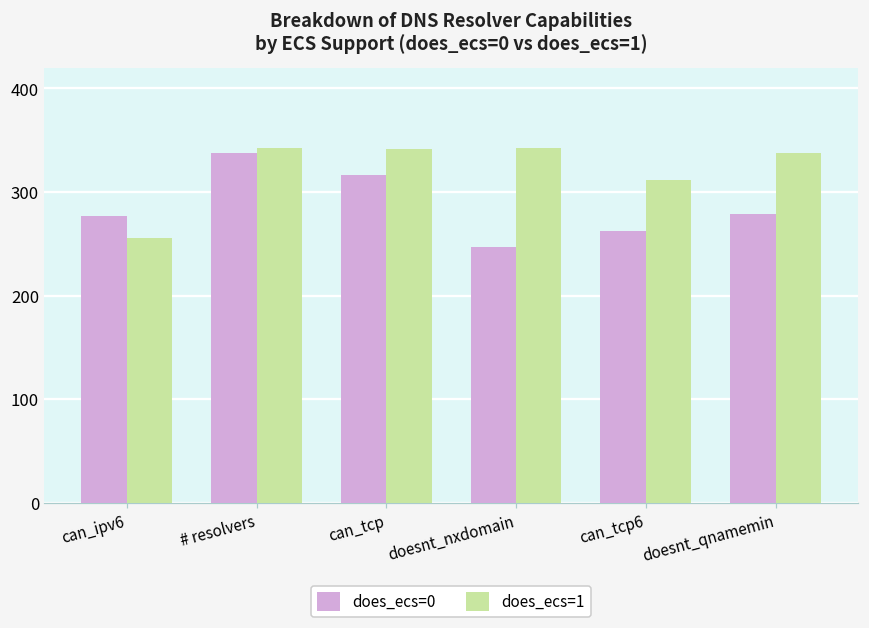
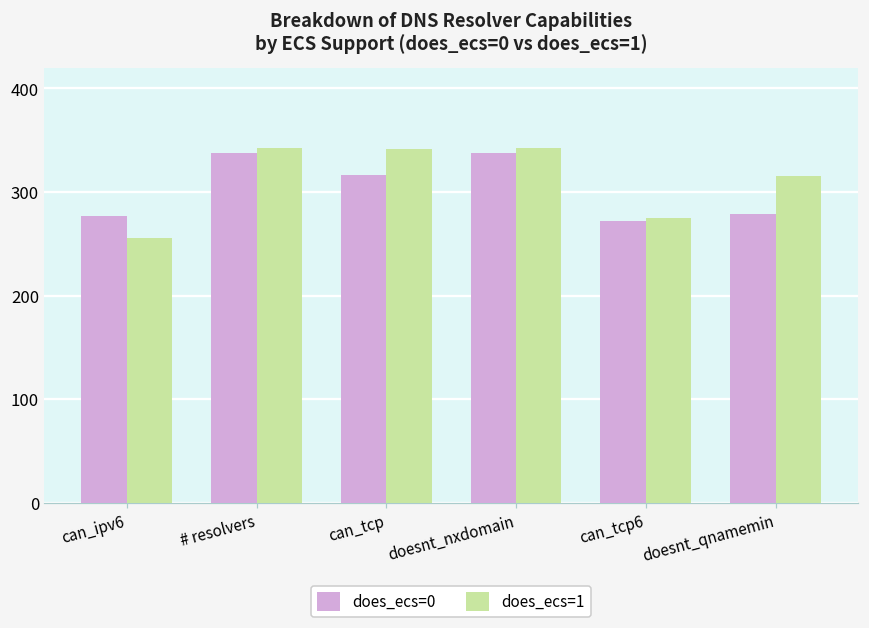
  {
    "does_ecs=0": {
      "can_ipv6": 280,
      "# resolvers": 340,
      "can_tcp": 320,
-     "doesnt_nxdomain": 250,
-     "can_tcp6": 260,
+     "doesnt_nxdomain": 340,
+     "can_tcp6": 270,
      "doesnt_qnamemin": 280
    },
    "does_ecs=1": {
      "can_ipv6": 260,
      "# resolvers": 340,
      "can_tcp": 340,
      "doesnt_nxdomain": 340,
-     "can_tcp6": 310,
-     "doesnt_qnamemin": 340
+     "can_tcp6": 280,
+     "doesnt_qnamemin": 320
    }
  }
